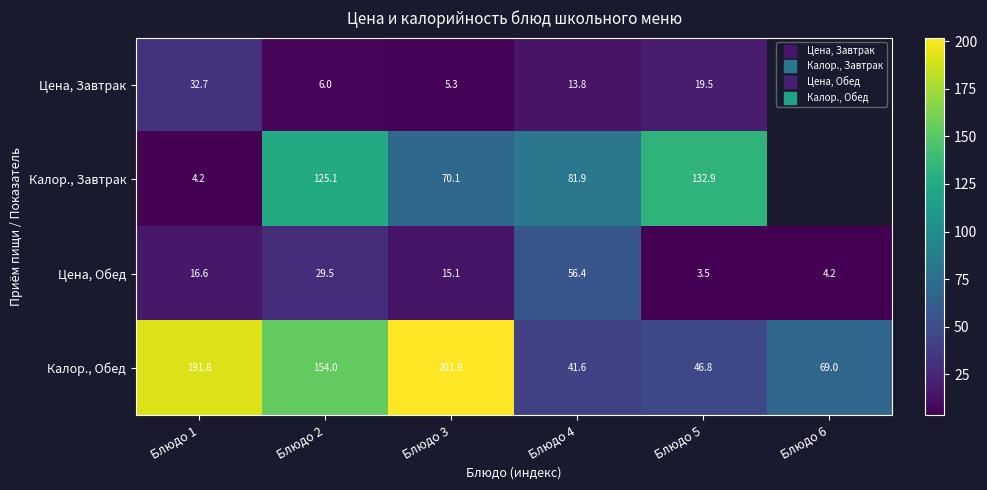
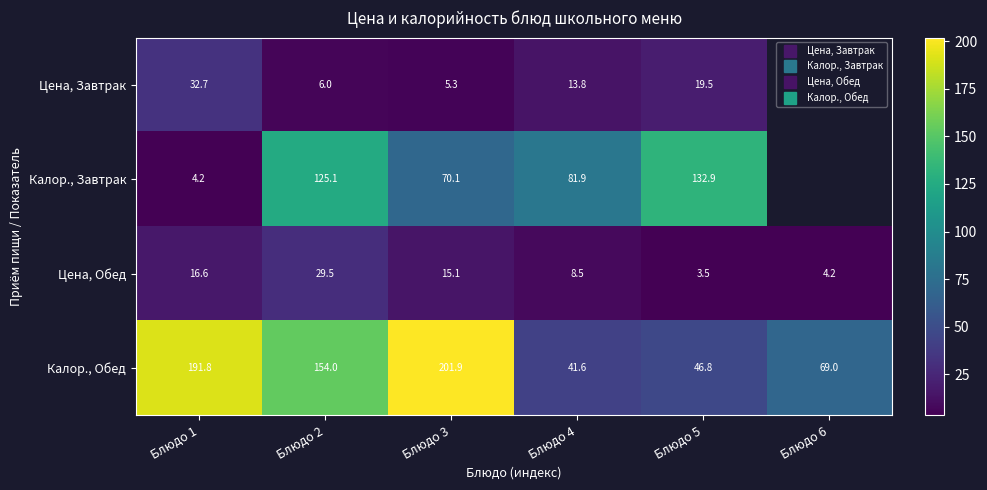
  {
    "Цена, Обед": {
-     "Блюдо 4": 56.4
+     "Блюдо 4": 8.5
    }
  }
